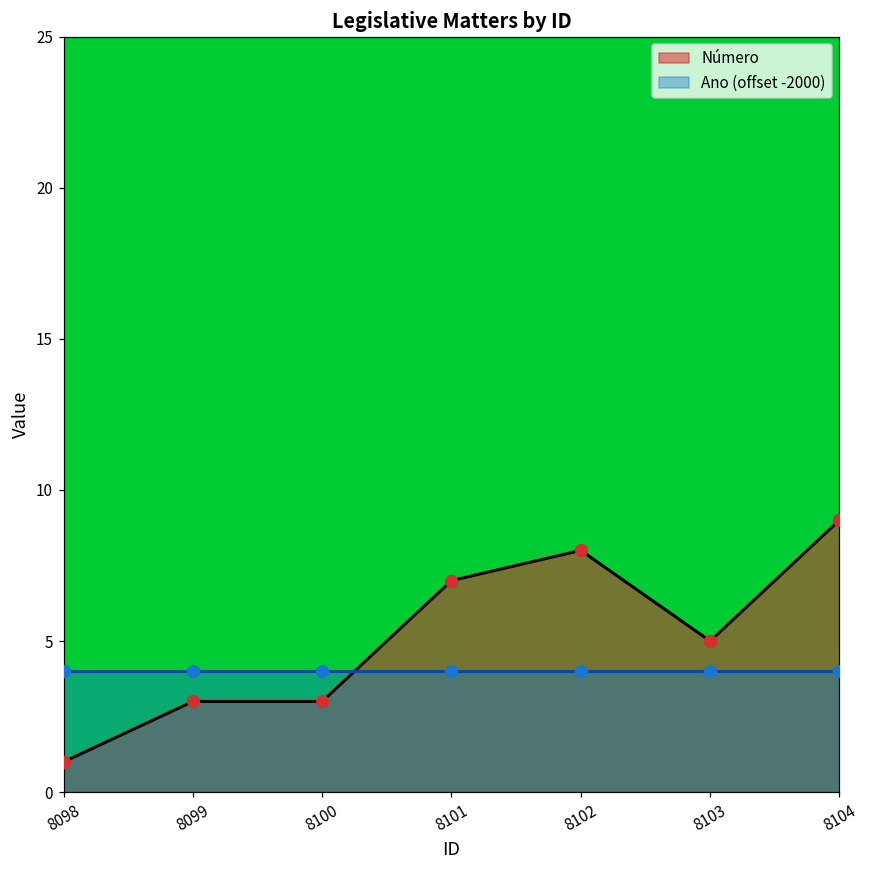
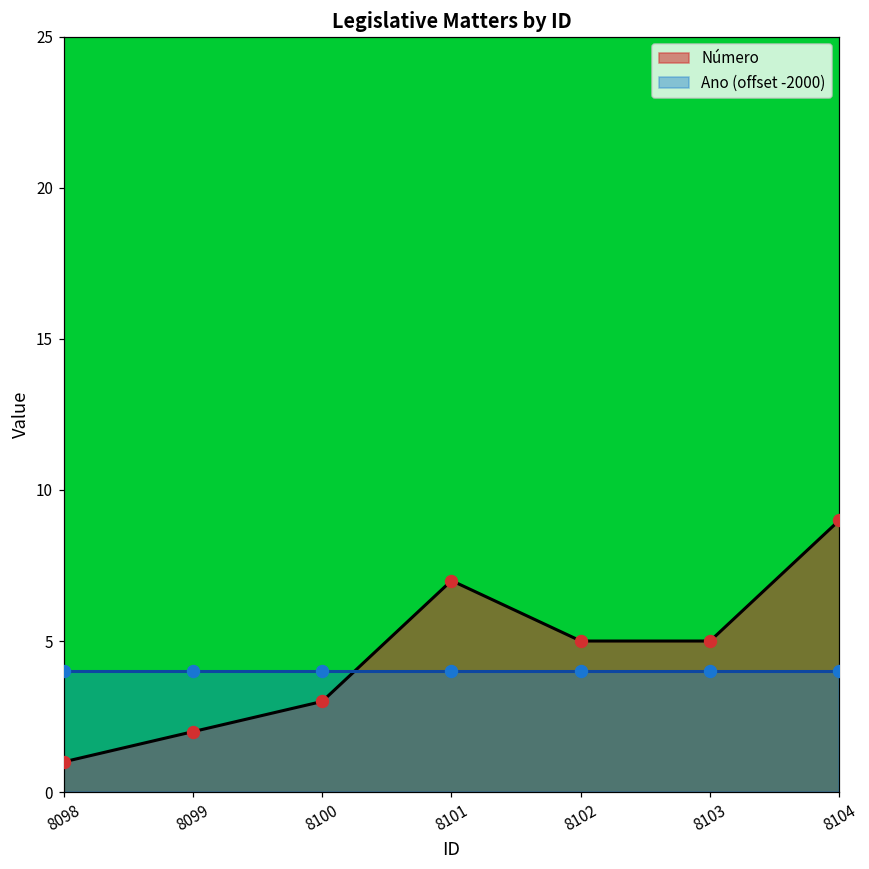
  {
    "Número": {
      "8098": 1,
-     "8099": 3,
+     "8099": 2,
      "8100": 3,
      "8101": 7,
-     "8102": 8,
+     "8102": 5,
      "8103": 5,
      "8104": 9
    },
    "Ano (offset -2000)": {
      "8098": 4,
      "8099": 4,
      "8100": 4,
      "8101": 4,
      "8102": 4,
      "8103": 4,
      "8104": 4
    }
  }
